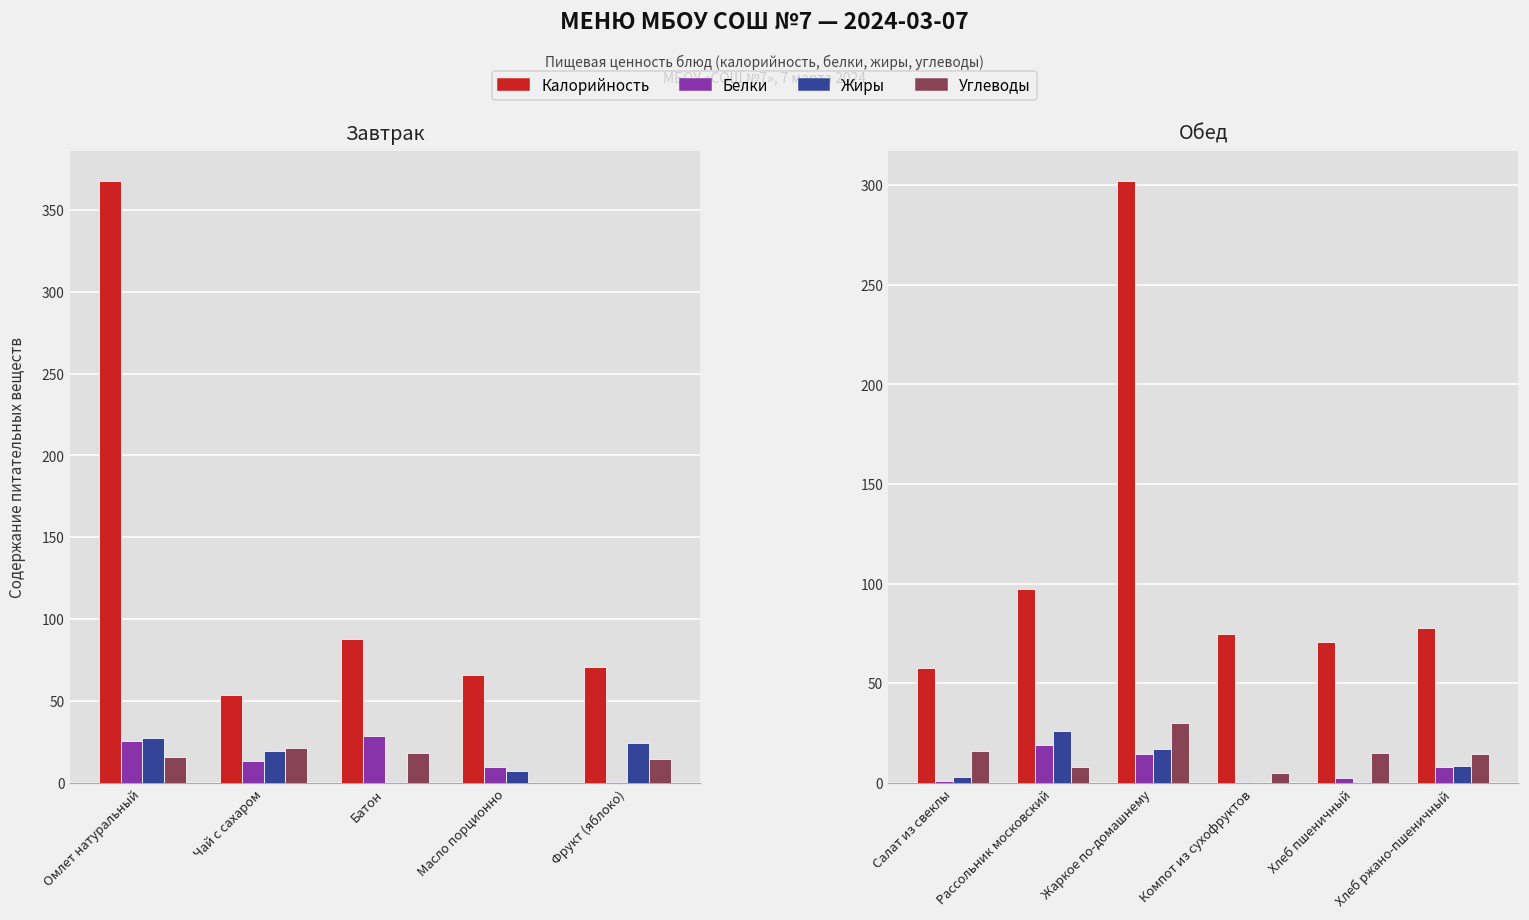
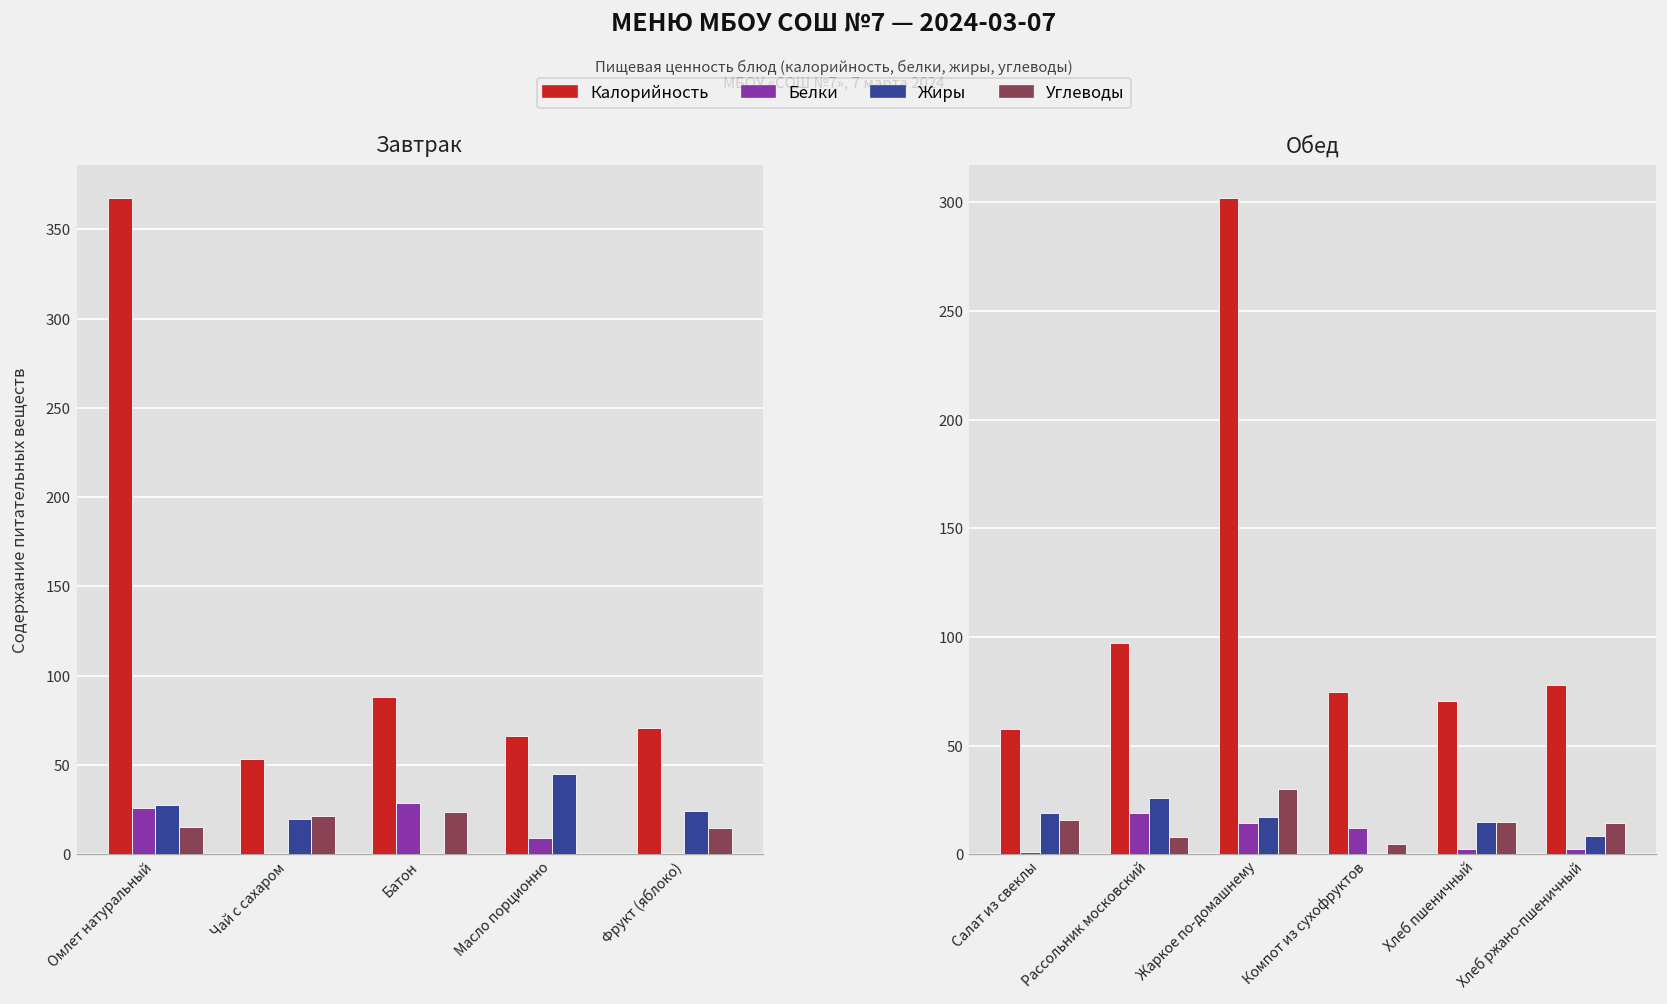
  {
    "Завтрак": {
      "Калорийность": {
        "Омлет натуральный": 368,
        "Чай с сахаром": 53,
        "Батон": 88,
        "Масло порционно": 66,
        "Фрукт (яблоко)": 71
      },
      "Белки": {
        "Омлет натуральный": 26,
-       "Чай с сахаром": 13,
+       "Чай с сахаром": 0,
        "Батон": 29,
        "Масло порционно": 9
      },
      "Жиры": {
        "Омлет натуральный": 27,
        "Чай с сахаром": 20,
-       "Масло порционно": 7,
+       "Масло порционно": 45,
        "Фрукт (яблоко)": 24
      },
      "Углеводы": {
        "Омлет натуральный": 16,
        "Чай с сахаром": 21,
-       "Батон": 18,
+       "Батон": 24,
        "Фрукт (яблоко)": 15
      }
    },
    "Обед": {
      "Калорийность": {
        "Салат из свеклы": 58,
        "Рассольник московский": 97,
        "Жаркое по-домашнему": 302,
        "Компот из сухофруктов": 75,
        "Хлеб пшеничный": 71,
        "Хлеб ржано-пшеничный": 78
      },
      "Белки": {
        "Рассольник московский": 19,
        "Жаркое по-домашнему": 14,
-       "Компот из сухофруктов": 0,
+       "Компот из сухофруктов": 12,
        "Хлеб пшеничный": 2,
-       "Хлеб ржано-пшеничный": 8
+       "Хлеб ржано-пшеничный": 3
      },
      "Жиры": {
-       "Салат из свеклы": 3,
+       "Салат из свеклы": 19,
        "Рассольник московский": 26,
        "Жаркое по-домашнему": 17,
        "Компот из сухофруктов": 0,
-       "Хлеб пшеничный": 0,
+       "Хлеб пшеничный": 15,
        "Хлеб ржано-пшеничный": 8
      },
      "Углеводы": {
        "Салат из свеклы": 16,
        "Рассольник московский": 8,
        "Жаркое по-домашнему": 30,
        "Компот из сухофруктов": 5,
        "Хлеб пшеничный": 15,
        "Хлеб ржано-пшеничный": 14
      }
    }
  }
